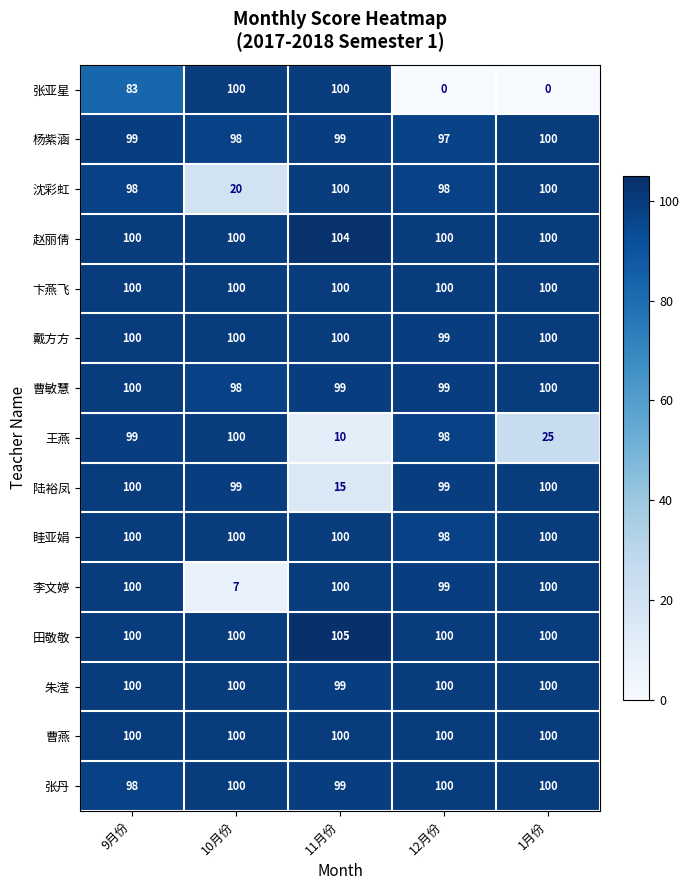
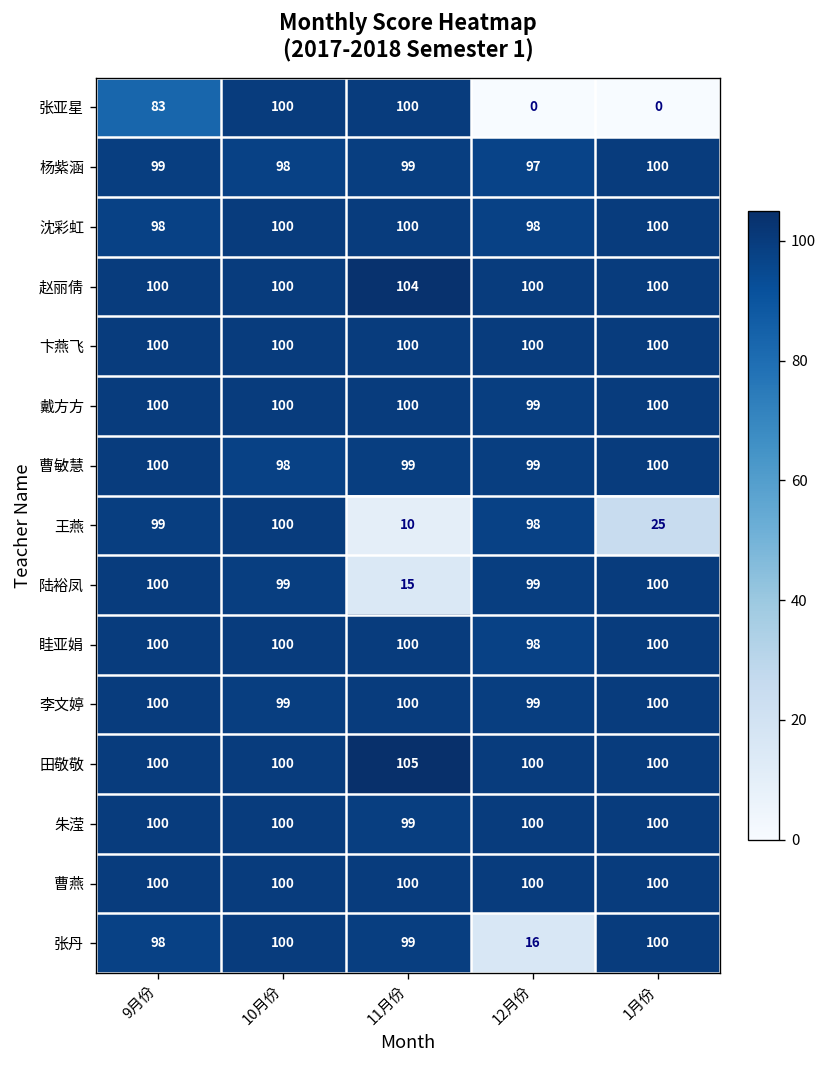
  {
    "张亚星": {
      "9月份": 83,
      "10月份": 100,
      "11月份": 100,
      "12月份": 0,
      "1月份": 0
    },
    "杨紫涵": {
      "9月份": 99,
      "10月份": 98,
      "11月份": 99,
      "12月份": 97,
      "1月份": 100
    },
    "沈彩虹": {
      "9月份": 98,
-     "10月份": 20,
+     "10月份": 100,
      "11月份": 100,
      "12月份": 98,
      "1月份": 100
    },
    "赵丽倩": {
      "9月份": 100,
      "10月份": 100,
      "11月份": 104,
      "12月份": 100,
      "1月份": 100
    },
    "卞燕飞": {
      "9月份": 100,
      "10月份": 100,
      "11月份": 100,
      "12月份": 100,
      "1月份": 100
    },
    "戴方方": {
      "9月份": 100,
      "10月份": 100,
      "11月份": 100,
      "12月份": 99,
      "1月份": 100
    },
    "曹敏慧": {
      "9月份": 100,
      "10月份": 98,
      "11月份": 99,
      "12月份": 99,
      "1月份": 100
    },
    "王燕": {
      "9月份": 99,
      "10月份": 100,
      "11月份": 10,
      "12月份": 98,
      "1月份": 25
    },
    "陆裕凤": {
      "9月份": 100,
      "10月份": 99,
      "11月份": 15,
      "12月份": 99,
      "1月份": 100
    },
    "眭亚娟": {
      "9月份": 100,
      "10月份": 100,
      "11月份": 100,
      "12月份": 98,
      "1月份": 100
    },
    "李文婷": {
      "9月份": 100,
-     "10月份": 7,
+     "10月份": 99,
      "11月份": 100,
      "12月份": 99,
      "1月份": 100
    },
    "田敬敬": {
      "9月份": 100,
      "10月份": 100,
      "11月份": 105,
      "12月份": 100,
      "1月份": 100
    },
    "朱滢": {
      "9月份": 100,
      "10月份": 100,
      "11月份": 99,
      "12月份": 100,
      "1月份": 100
    },
    "曹燕": {
      "9月份": 100,
      "10月份": 100,
      "11月份": 100,
      "12月份": 100,
      "1月份": 100
    },
    "张丹": {
      "9月份": 98,
      "10月份": 100,
      "11月份": 99,
-     "12月份": 100,
+     "12月份": 16,
      "1月份": 100
    }
  }
